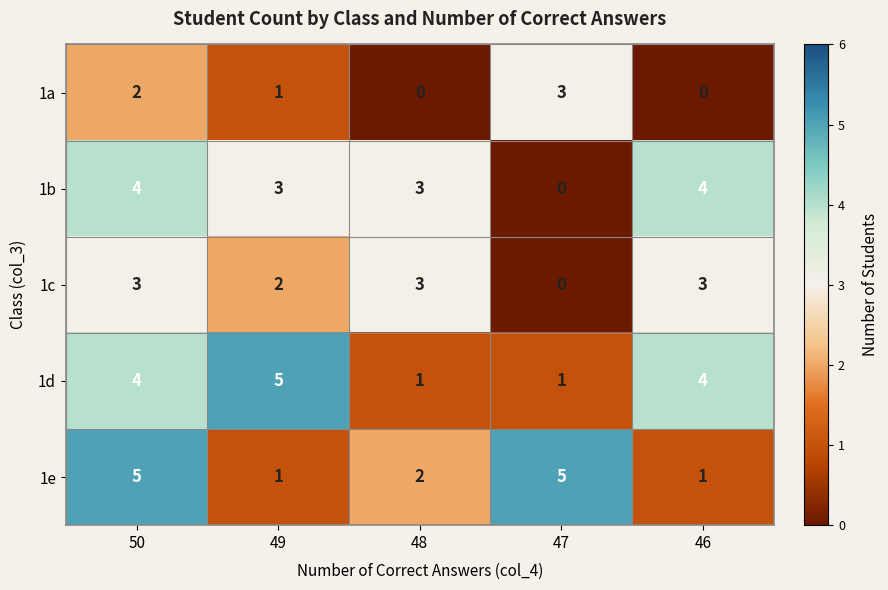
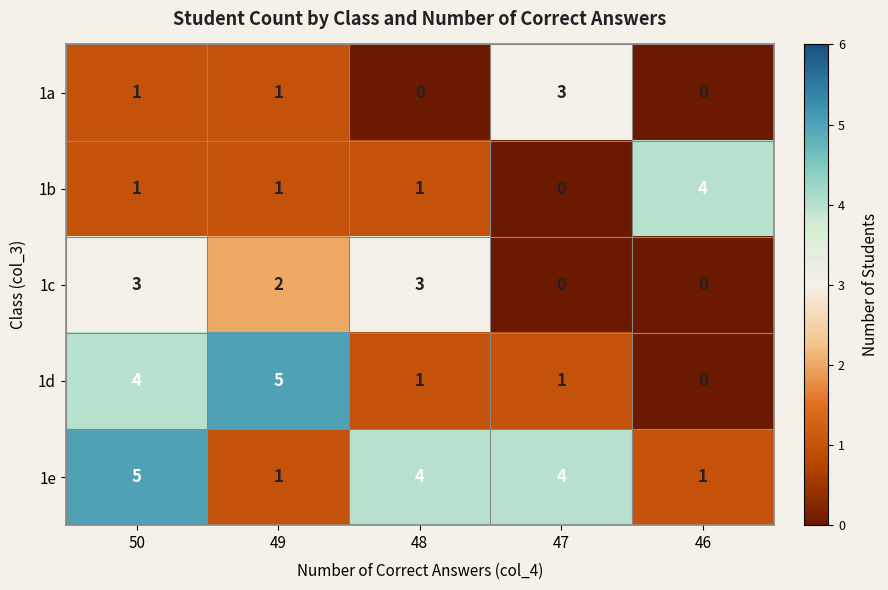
  {
    "1a": {
-     "50": 2,
+     "50": 1,
      "49": 1,
      "48": 0,
      "47": 3,
      "46": 0
    },
    "1b": {
-     "50": 4,
-     "49": 3,
-     "48": 3,
+     "50": 1,
+     "49": 1,
+     "48": 1,
      "47": 0,
      "46": 4
    },
    "1c": {
      "50": 3,
      "49": 2,
      "48": 3,
      "47": 0,
-     "46": 3
+     "46": 0
    },
    "1d": {
      "50": 4,
      "49": 5,
      "48": 1,
      "47": 1,
-     "46": 4
+     "46": 0
    },
    "1e": {
      "50": 5,
      "49": 1,
-     "48": 2,
-     "47": 5,
+     "48": 4,
+     "47": 4,
      "46": 1
    }
  }
